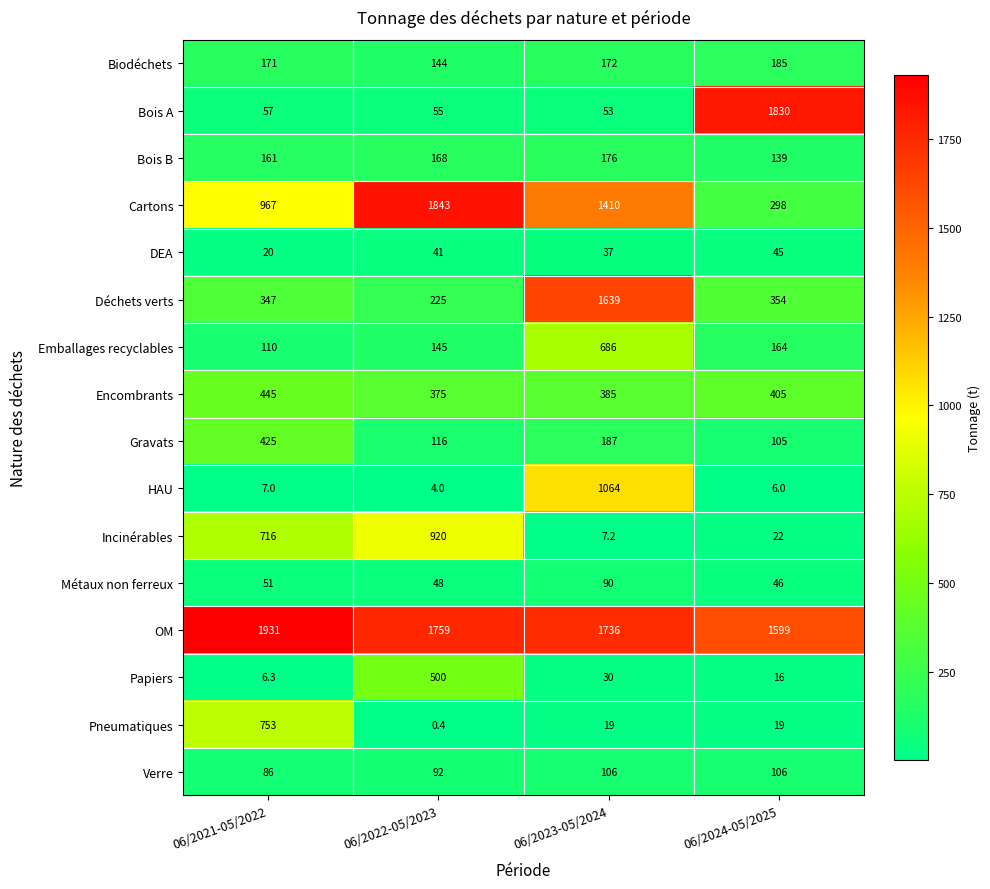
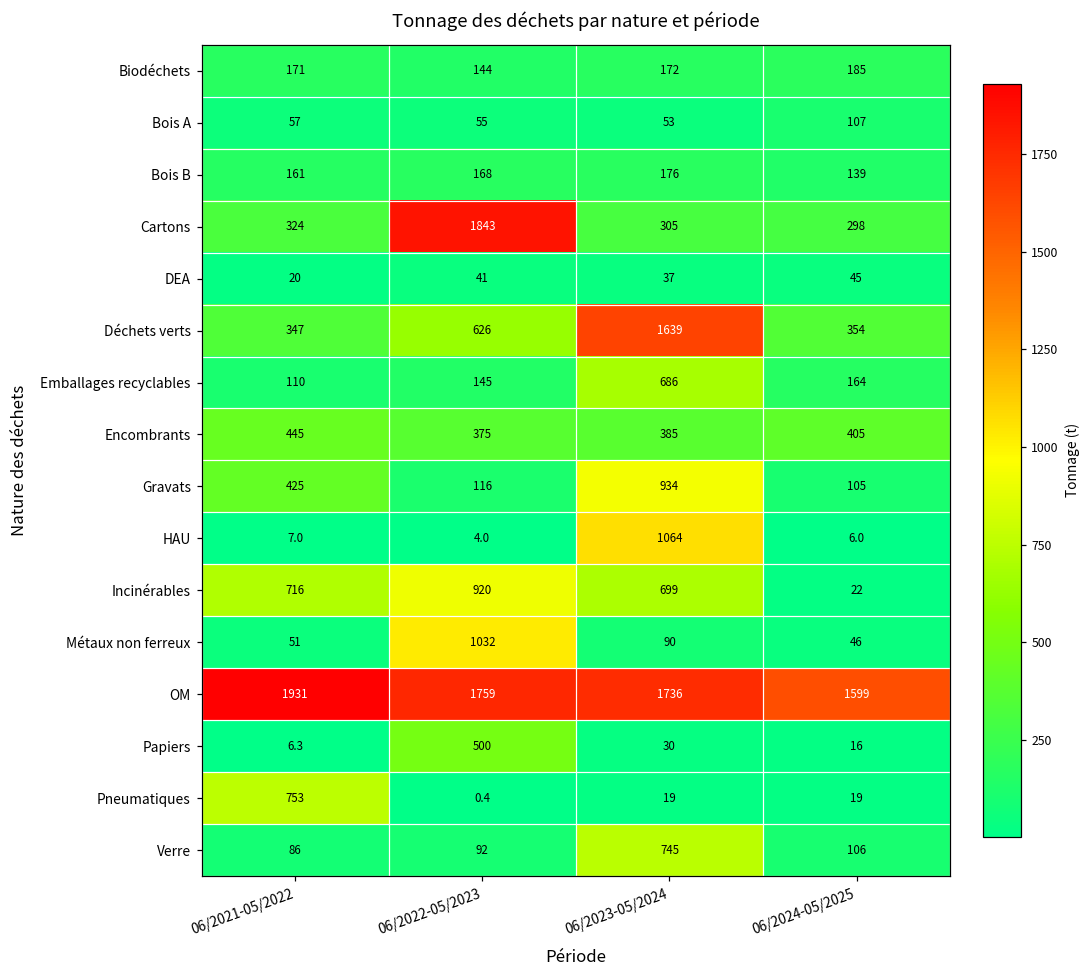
  {
    "Biodéchets": {
      "06/2021-05/2022": 171,
      "06/2022-05/2023": 144,
      "06/2023-05/2024": 172,
      "06/2024-05/2025": 185
    },
    "Bois A": {
      "06/2021-05/2022": 57,
      "06/2022-05/2023": 55,
      "06/2023-05/2024": 53,
-     "06/2024-05/2025": 1830
+     "06/2024-05/2025": 107
    },
    "Bois B": {
      "06/2021-05/2022": 161,
      "06/2022-05/2023": 168,
      "06/2023-05/2024": 176,
      "06/2024-05/2025": 139
    },
    "Cartons": {
-     "06/2021-05/2022": 967,
+     "06/2021-05/2022": 324,
      "06/2022-05/2023": 1843,
-     "06/2023-05/2024": 1410,
+     "06/2023-05/2024": 305,
      "06/2024-05/2025": 298
    },
    "DEA": {
      "06/2021-05/2022": 20,
      "06/2022-05/2023": 41,
      "06/2023-05/2024": 37,
      "06/2024-05/2025": 45
    },
    "Déchets verts": {
      "06/2021-05/2022": 347,
-     "06/2022-05/2023": 225,
+     "06/2022-05/2023": 626,
      "06/2023-05/2024": 1639,
      "06/2024-05/2025": 354
    },
    "Emballages recyclables": {
      "06/2021-05/2022": 110,
      "06/2022-05/2023": 145,
      "06/2023-05/2024": 686,
      "06/2024-05/2025": 164
    },
    "Encombrants": {
      "06/2021-05/2022": 445,
      "06/2022-05/2023": 375,
      "06/2023-05/2024": 385,
      "06/2024-05/2025": 405
    },
    "Gravats": {
      "06/2021-05/2022": 425,
      "06/2022-05/2023": 116,
-     "06/2023-05/2024": 187,
+     "06/2023-05/2024": 934,
      "06/2024-05/2025": 105
    },
    "HAU": {
      "06/2021-05/2022": 7.0,
      "06/2022-05/2023": 4.0,
      "06/2023-05/2024": 1064,
      "06/2024-05/2025": 6.0
    },
    "Incinérables": {
      "06/2021-05/2022": 716,
      "06/2022-05/2023": 920,
-     "06/2023-05/2024": 7.2,
+     "06/2023-05/2024": 699,
      "06/2024-05/2025": 22
    },
    "Métaux non ferreux": {
      "06/2021-05/2022": 51,
-     "06/2022-05/2023": 48,
+     "06/2022-05/2023": 1032,
      "06/2023-05/2024": 90,
      "06/2024-05/2025": 46
    },
    "OM": {
      "06/2021-05/2022": 1931,
      "06/2022-05/2023": 1759,
      "06/2023-05/2024": 1736,
      "06/2024-05/2025": 1599
    },
    "Papiers": {
      "06/2021-05/2022": 6.3,
      "06/2022-05/2023": 500,
      "06/2023-05/2024": 30,
      "06/2024-05/2025": 16
    },
    "Pneumatiques": {
      "06/2021-05/2022": 753,
      "06/2022-05/2023": 0.4,
      "06/2023-05/2024": 19,
      "06/2024-05/2025": 19
    },
    "Verre": {
      "06/2021-05/2022": 86,
      "06/2022-05/2023": 92,
-     "06/2023-05/2024": 106,
+     "06/2023-05/2024": 745,
      "06/2024-05/2025": 106
    }
  }
